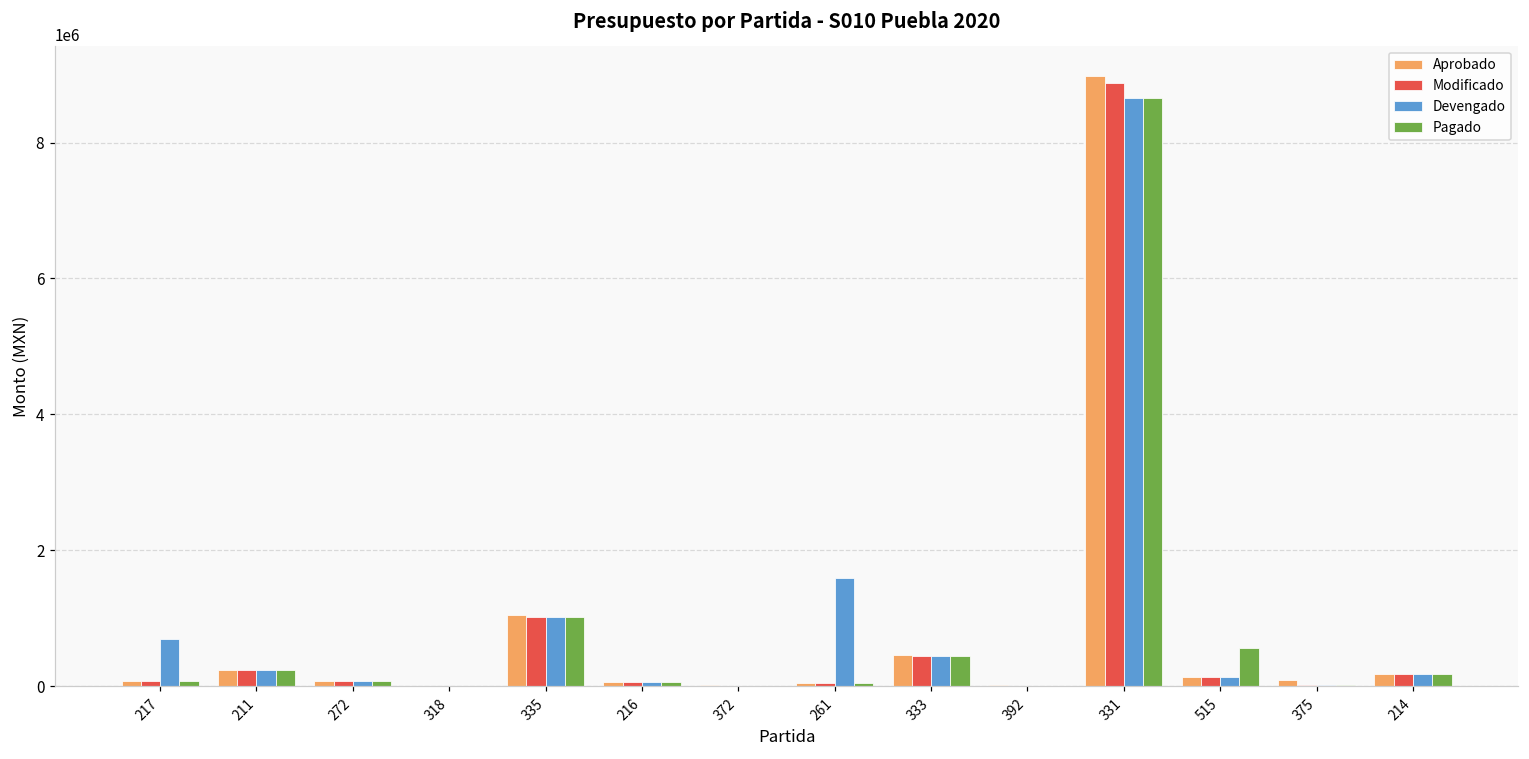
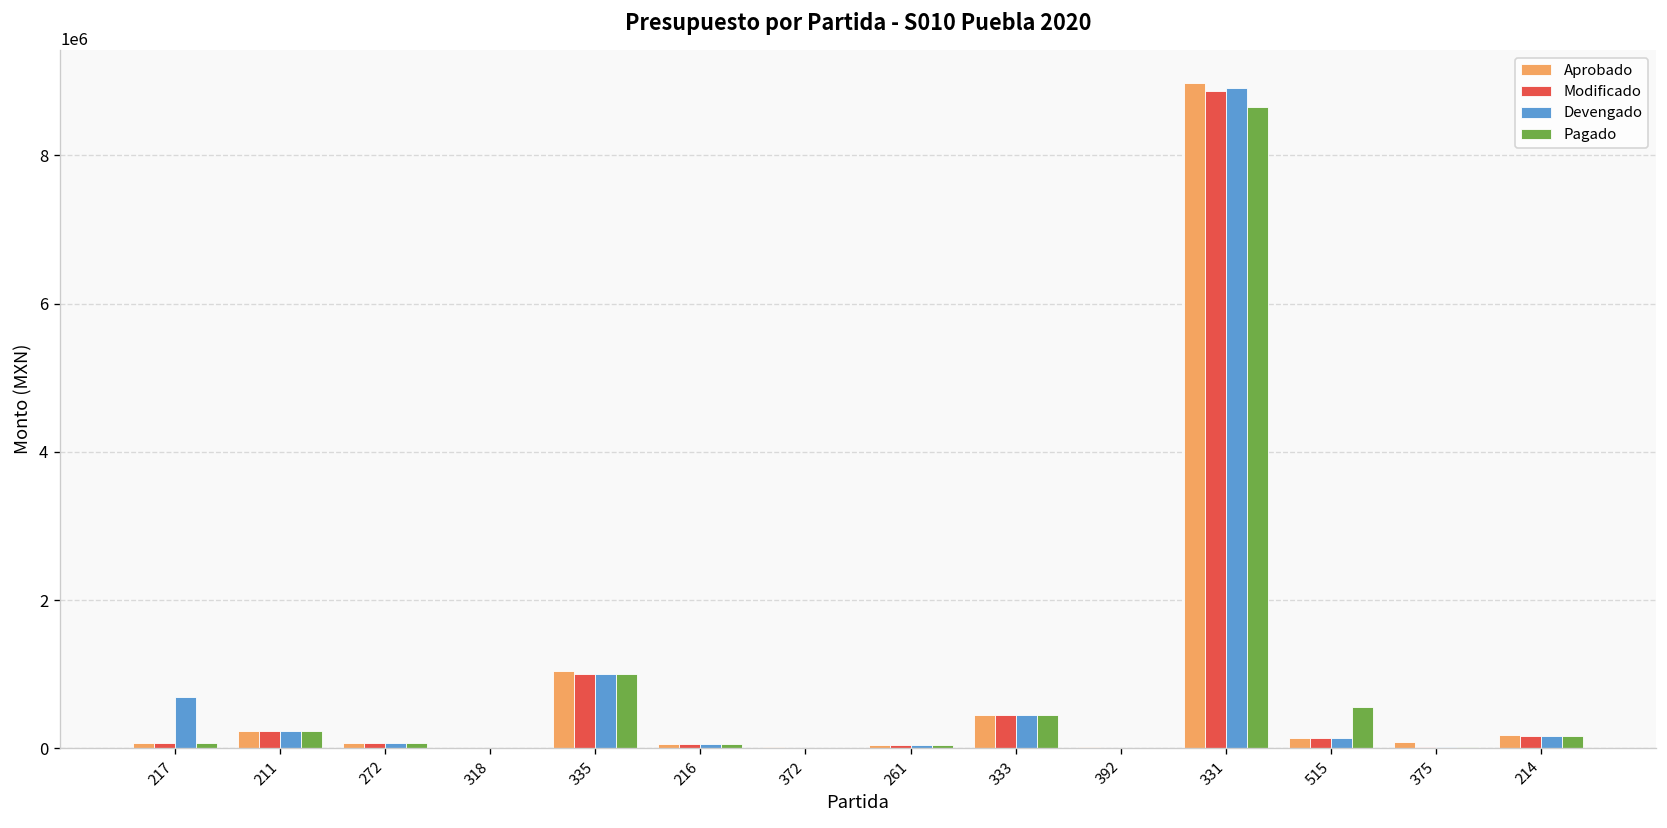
  {
    "Aprobado": {
      "217": 100000,
      "211": 200000,
      "272": 100000,
      "335": 1100000,
      "216": 100000,
      "261": 100000,
      "333": 500000,
      "331": 9000000,
      "515": 100000,
      "375": 100000,
      "214": 200000
    },
    "Modificado": {
      "217": 100000,
      "211": 200000,
      "272": 100000,
      "318": 0,
      "335": 1000000,
      "216": 100000,
      "261": 100000,
      "333": 400000,
      "331": 8900000,
      "515": 100000,
      "214": 200000
    },
    "Devengado": {
      "217": 700000,
      "211": 200000,
      "272": 100000,
      "318": 0,
      "335": 1000000,
      "216": 100000,
-     "261": 1600000,
+     "261": 100000,
      "333": 400000,
-     "331": 8700000,
+     "331": 8900000,
      "515": 100000,
      "214": 200000
    },
    "Pagado": {
      "217": 100000,
      "211": 200000,
      "272": 100000,
      "318": 0,
      "335": 1000000,
      "216": 100000,
      "261": 100000,
      "333": 400000,
      "331": 8700000,
      "515": 600000,
      "214": 200000
    }
  }
